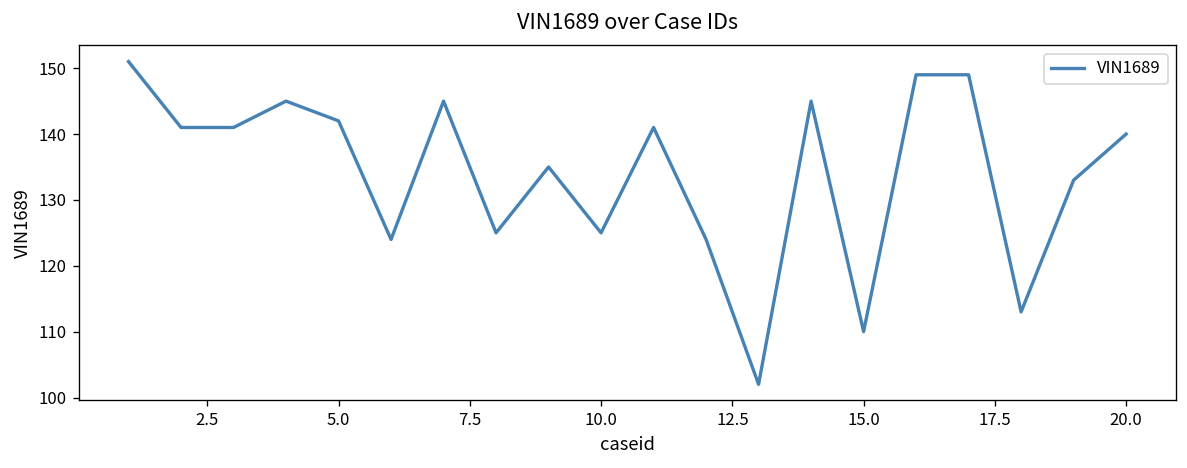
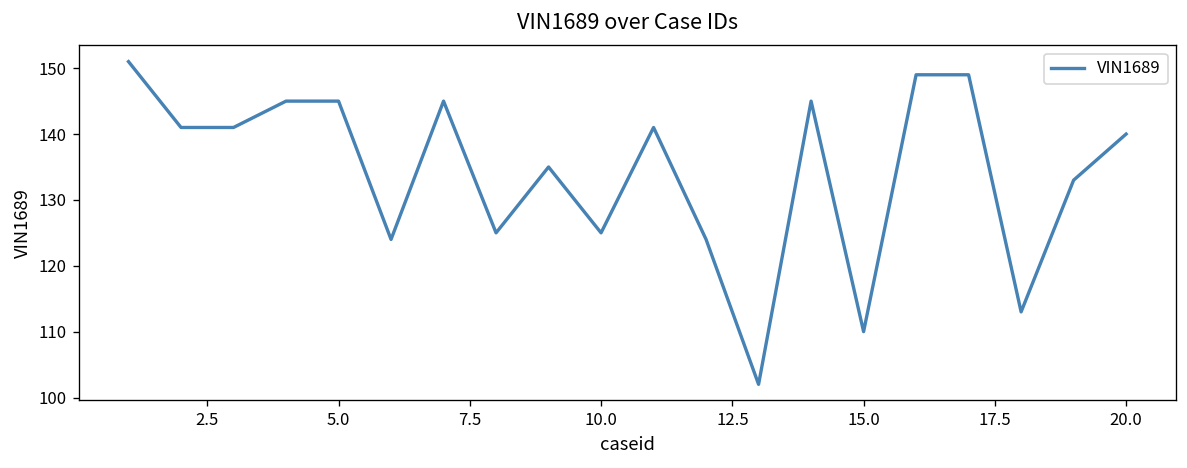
  {
-   "5.0": 142,
+   "5.0": 145,
    "10.0": 125,
    "15.0": 110,
    "20.0": 140
  }
